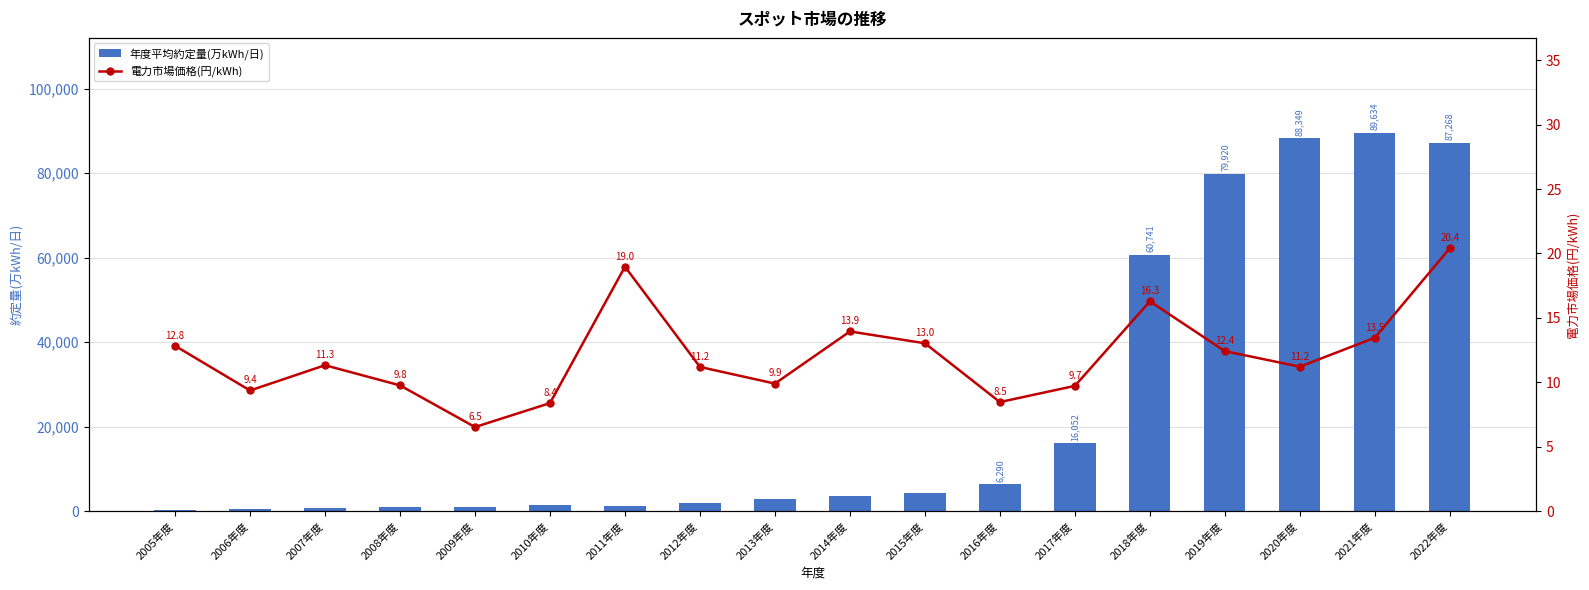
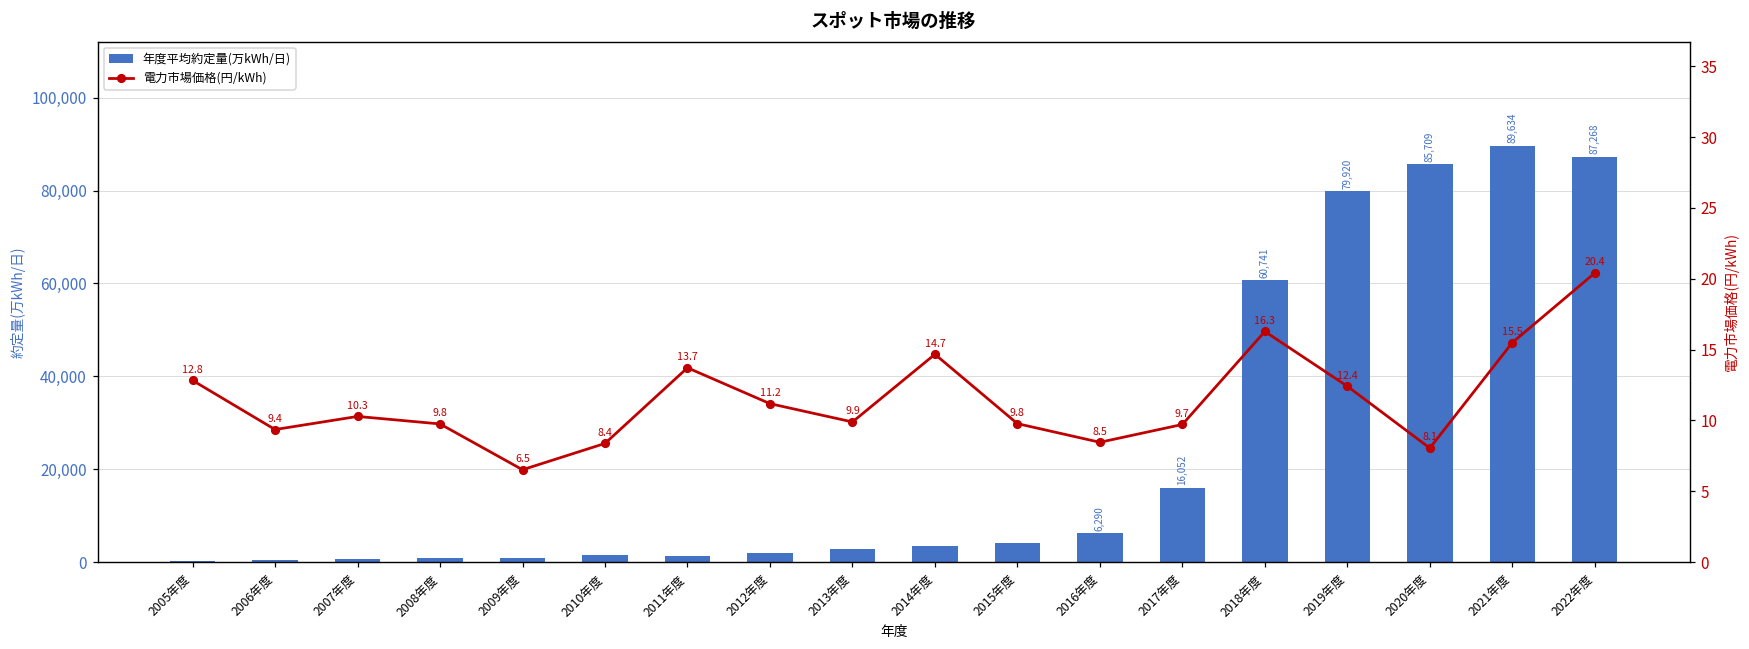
  {
    "年度平均約定量(万kWh/日)": {
-     "2020年度": "88,349",
+     "2020年度": "85,709",
      "2021年度": "89,634"
    },
    "電力市場価格(円/kWh)": {
      "2005年度": "12.8",
      "2006年度": "9.4",
-     "2007年度": "11.3",
+     "2007年度": "10.3",
      "2008年度": "9.8",
      "2009年度": "6.5",
      "2010年度": "8.4",
-     "2011年度": "19.0",
+     "2011年度": "13.7",
      "2012年度": "11.2",
      "2013年度": "9.9",
-     "2014年度": "13.9",
-     "2015年度": "13.0",
+     "2014年度": "14.7",
+     "2015年度": "9.8",
      "2016年度": "8.5",
      "2017年度": "9.7",
      "2018年度": "16.3",
      "2019年度": "12.4",
-     "2020年度": "11.2",
-     "2021年度": "13.5",
+     "2020年度": "8.1",
+     "2021年度": "15.5",
      "2022年度": "20.4"
    }
  }
